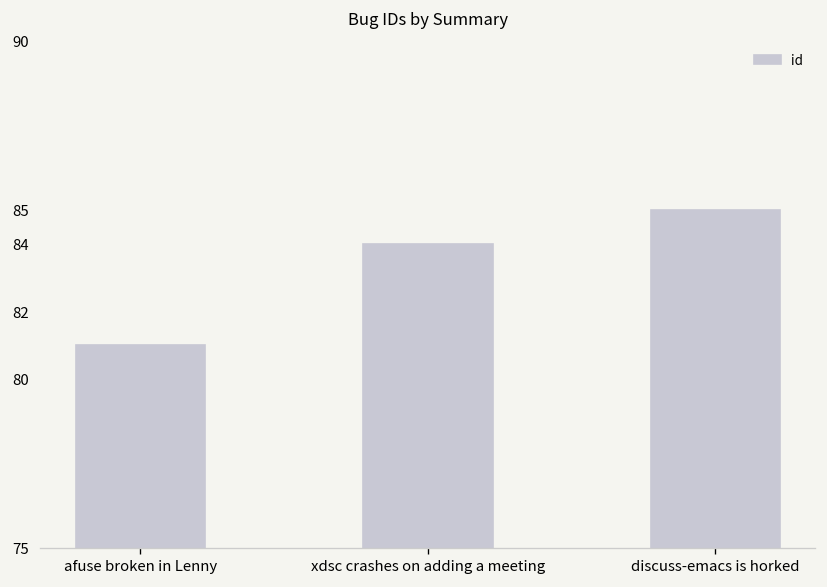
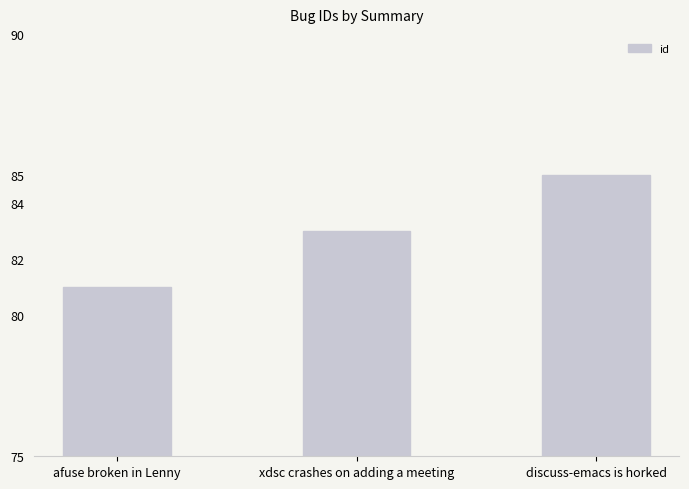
  {
    "afuse broken in Lenny": 81,
-   "xdsc crashes on adding a meeting": 84,
+   "xdsc crashes on adding a meeting": 83,
    "discuss-emacs is horked": 85
  }
